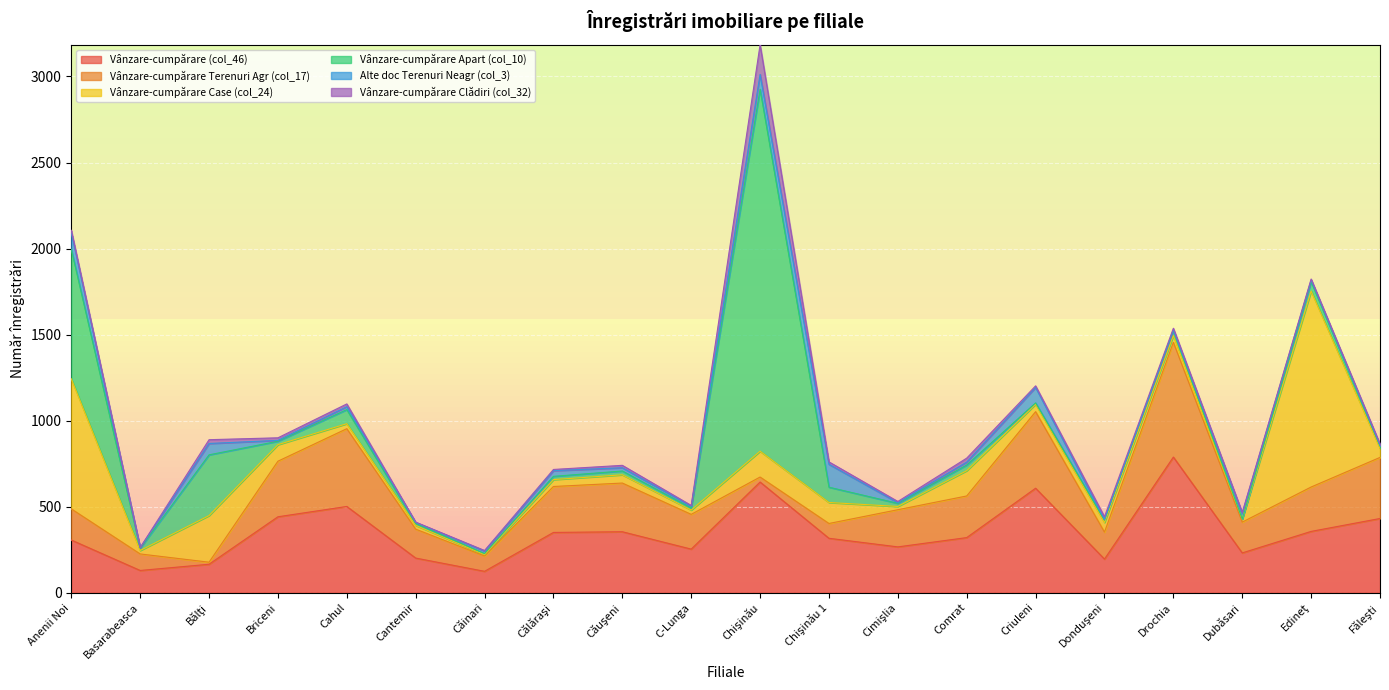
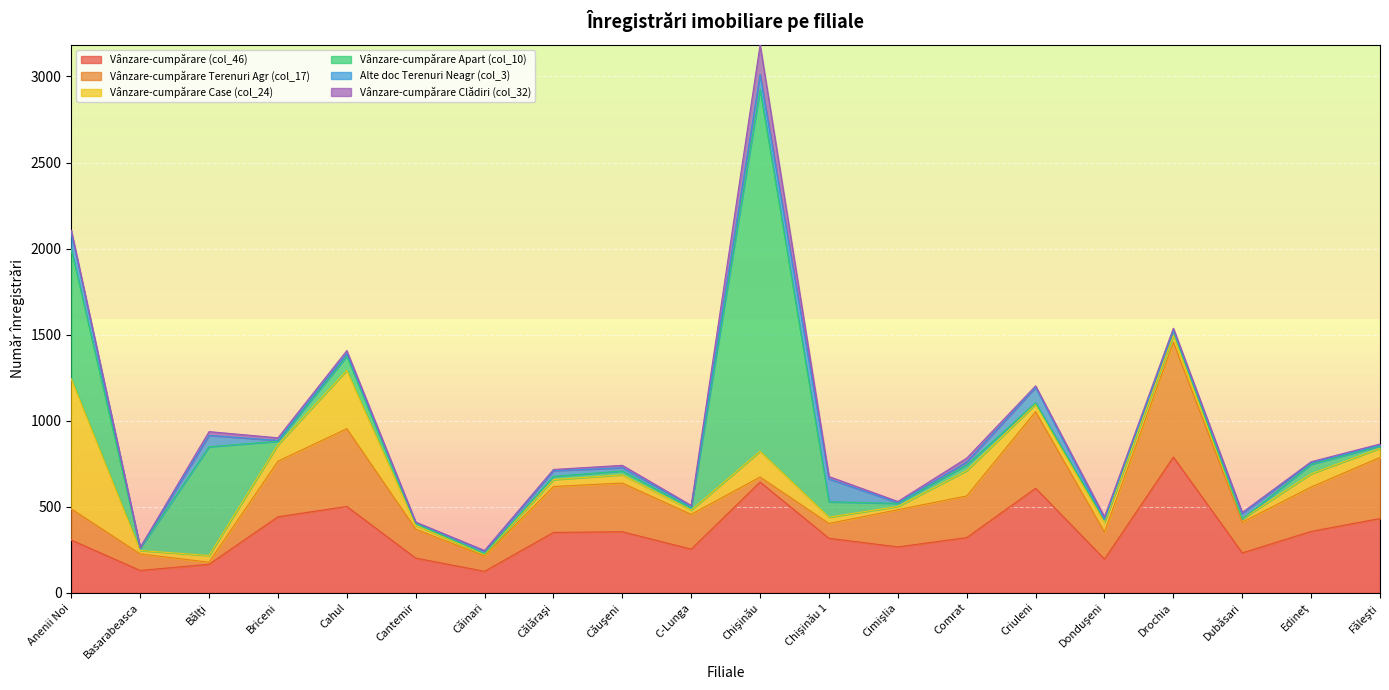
  {
    "Vânzare-cumpărare Case (col_24)": {
      "Anenii Noi": 760,
-     "Bălţi": 270,
+     "Bălţi": 40,
      "Briceni": 100,
-     "Cahul": 30,
+     "Cahul": 340,
      "Călăraşi": 40,
      "Căuşeni": 50,
      "Chişinău": 150,
-     "Chişinău 1": 120,
+     "Chişinău 1": 40,
      "Cimişlia": 20,
      "Comrat": 150,
      "Drochia": 40,
-     "Edineţ": 1140
+     "Edineţ": 80
    },
    "Vânzare-cumpărare Apart (col_10)": {
      "Anenii Noi": 750,
-     "Bălţi": 350,
+     "Bălţi": 630,
      "Cahul": 80,
      "Călăraşi": 20,
      "Căuşeni": 20,
      "Chişinău": 2100,
      "Chişinău 1": 90,
      "Comrat": 30
    },
    "Alte doc Terenuri Neagr (col_3)": {
      "Bălţi": 70,
      "Cahul": 20,
      "Chişinău": 90,
      "Comrat": 20
    },
    "Vânzare-cumpărare Clădiri (col_32)": {
      "Bălţi": 20,
      "Briceni": 20,
      "Cahul": 20,
      "Chişinău": 170,
      "Comrat": 20,
      "Donduşeni": 20
    }
  }
